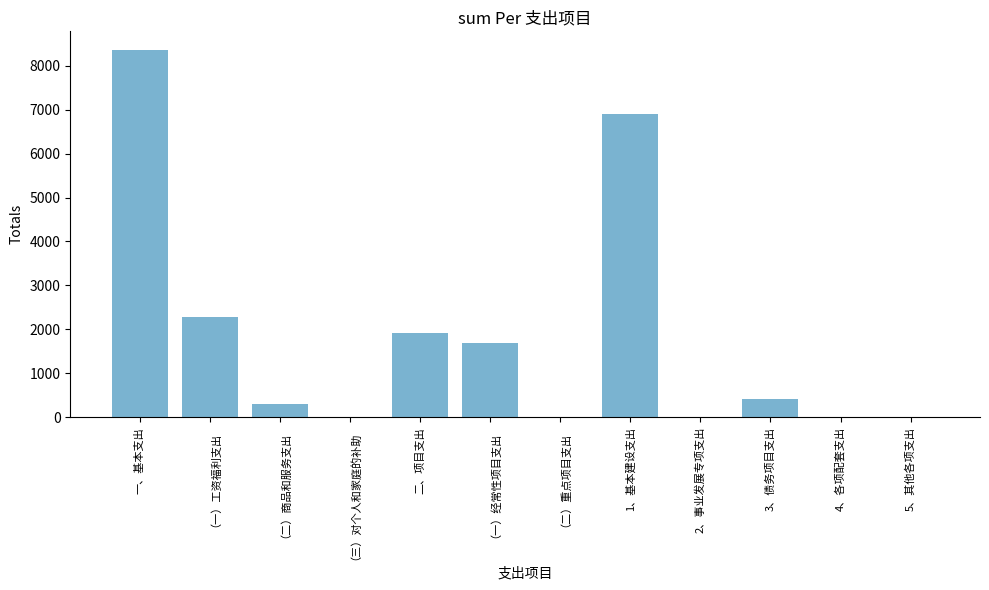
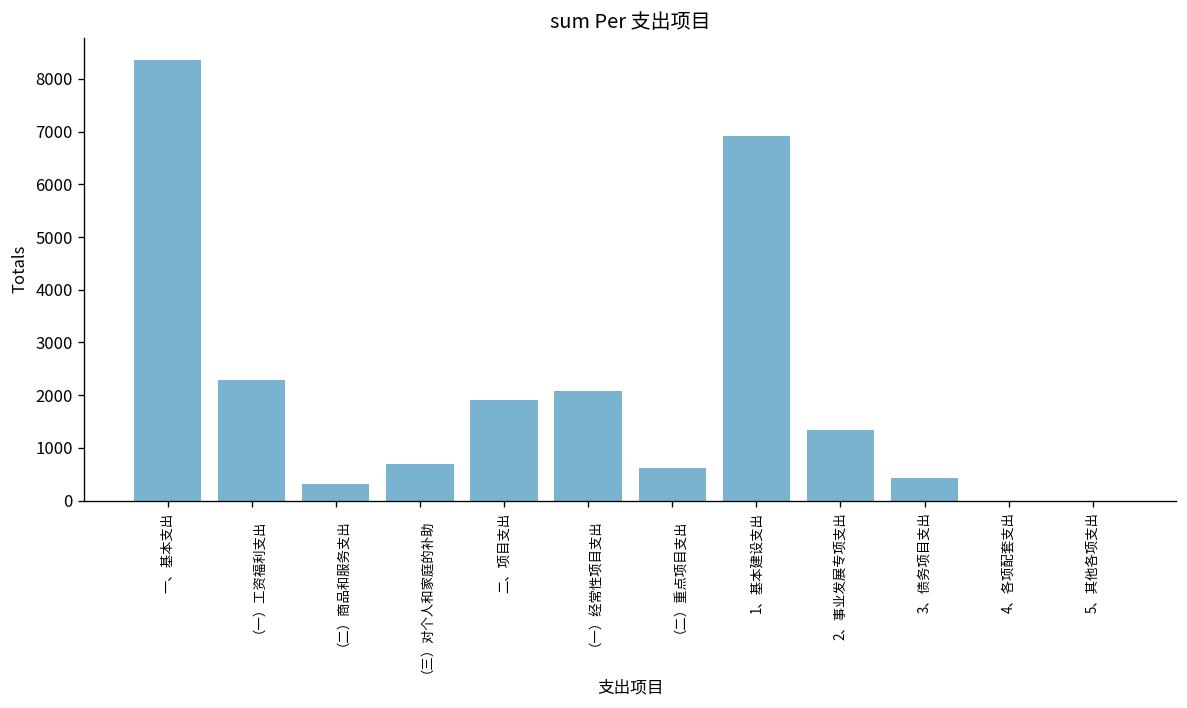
  {
    "一、基本支出": 8400,
    "（一）工资福利支出": 2300,
    "（二）商品和服务支出": 300,
-   "（三）对个人和家庭的补助": 0,
+   "（三）对个人和家庭的补助": 700,
    "二、项目支出": 1900,
-   "（一）经常性项目支出": 1700,
-   "（二）重点项目支出": 0,
+   "（一）经常性项目支出": 2100,
+   "（二）重点项目支出": 600,
    "1、基本建设支出": 6900,
-   "2、事业发展专项支出": 0,
+   "2、事业发展专项支出": 1300,
    "3、债务项目支出": 400,
    "4、各项配套支出": 0,
    "5、其他各项支出": 0
  }
